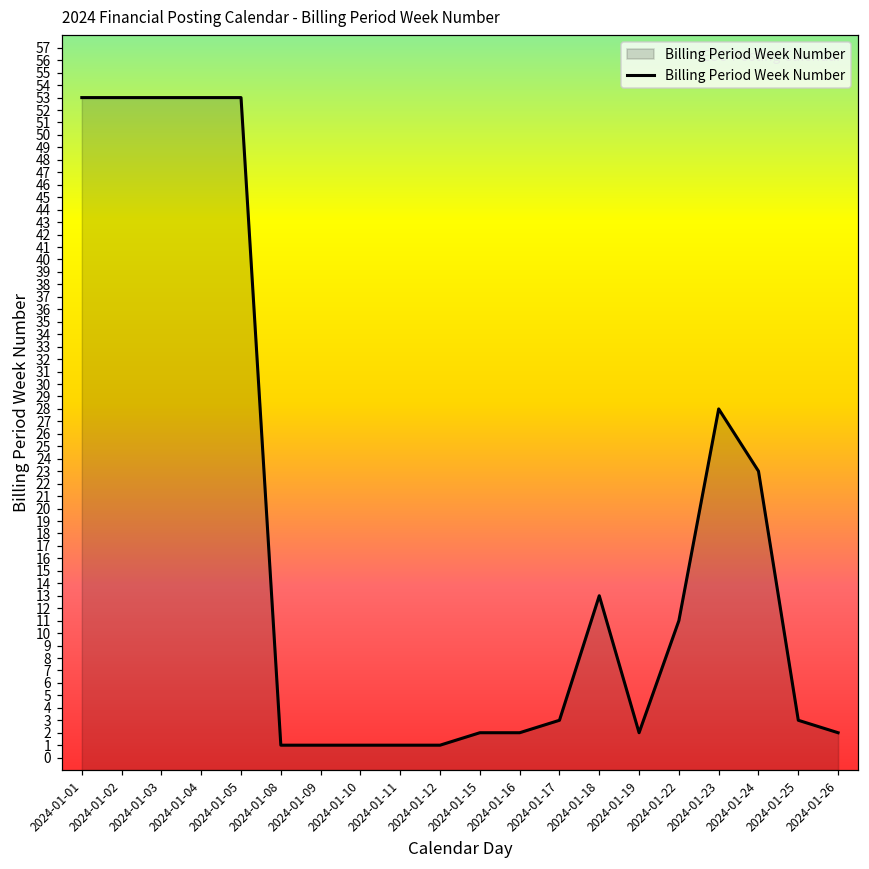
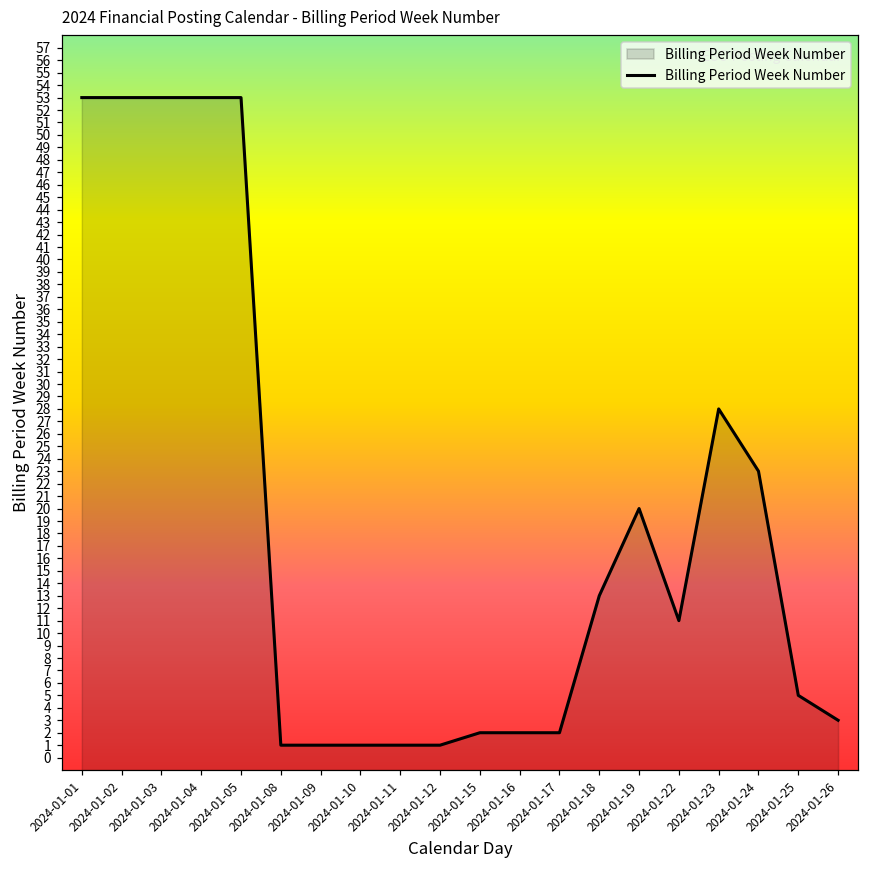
  {
    "2024-01-01": 53,
    "2024-01-02": 53,
    "2024-01-03": 53,
    "2024-01-04": 53,
    "2024-01-05": 53,
    "2024-01-08": 1,
    "2024-01-09": 1,
    "2024-01-10": 1,
    "2024-01-11": 1,
    "2024-01-12": 1,
    "2024-01-15": 2,
    "2024-01-16": 2,
-   "2024-01-17": 3,
+   "2024-01-17": 2,
    "2024-01-18": 13,
-   "2024-01-19": 2,
+   "2024-01-19": 20,
    "2024-01-22": 11,
    "2024-01-23": 28,
    "2024-01-24": 23,
-   "2024-01-25": 3,
-   "2024-01-26": 2
+   "2024-01-25": 5,
+   "2024-01-26": 3
  }
